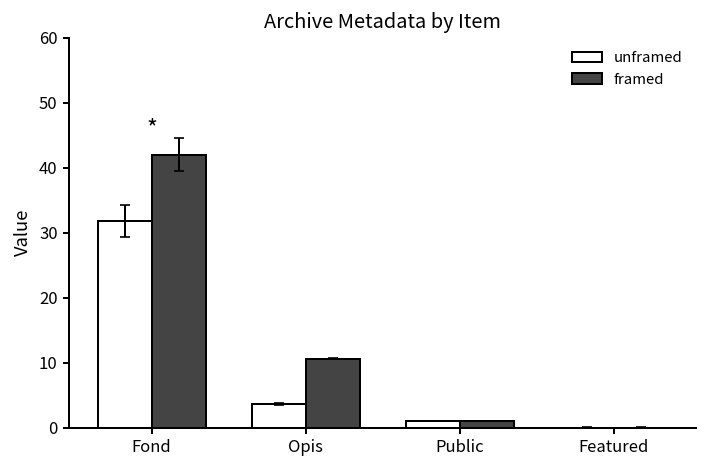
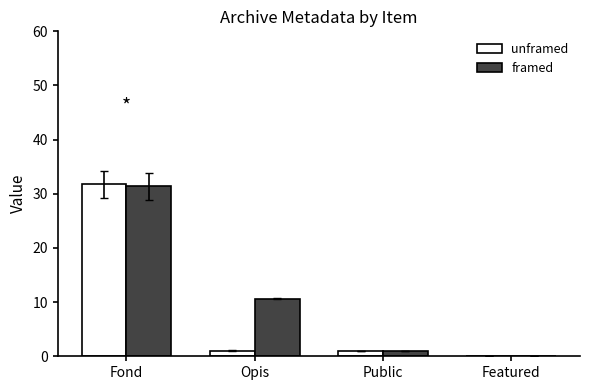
  {
    "unframed": {
      "Fond": 32,
-     "Opis": 4,
+     "Opis": 1,
      "Public": 1,
      "Featured": 0
    },
    "framed": {
-     "Fond": 42,
+     "Fond": 31,
      "Opis": 11,
      "Public": 1,
      "Featured": 0
    }
  }
